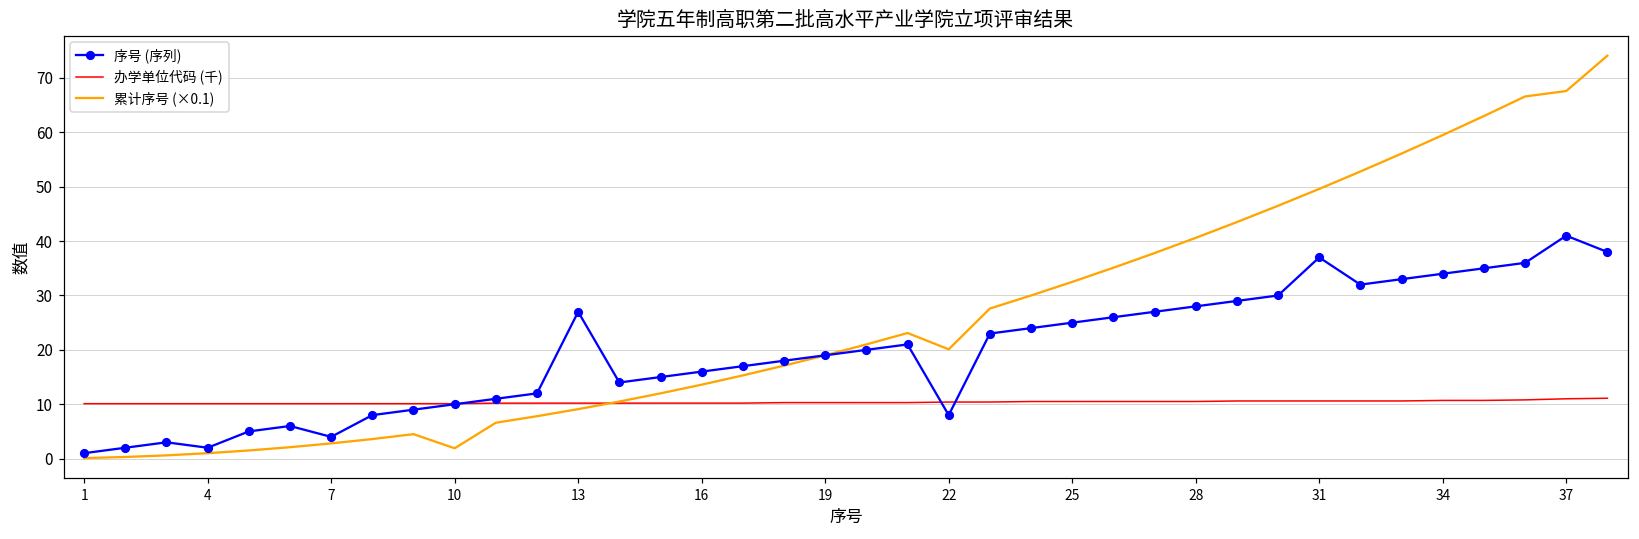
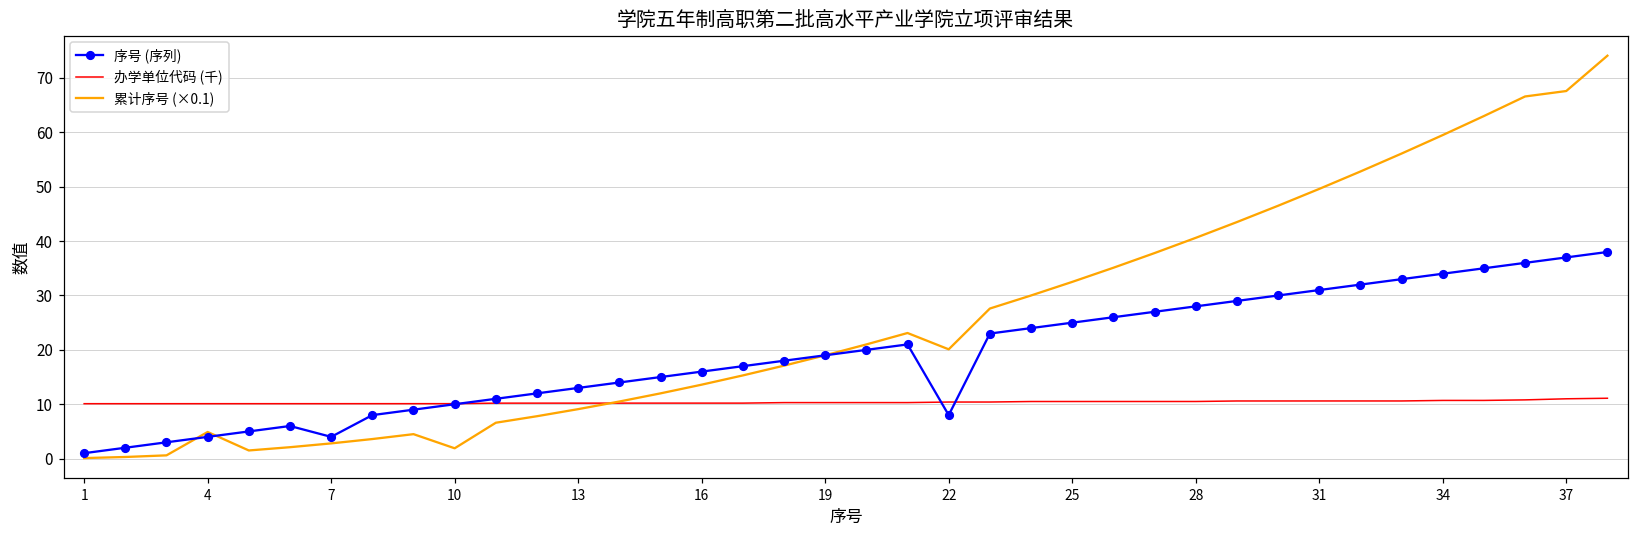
  {
    "序号 (序列)": {
      "1": 1,
-     "4": 2,
+     "4": 4,
      "7": 4,
-     "13": 27,
+     "13": 13,
      "16": 16,
      "22": 8,
      "25": 25,
      "28": 28,
-     "31": 37,
+     "31": 31,
      "34": 34,
-     "37": 41
+     "37": 37
    },
    "办学单位代码 (千)": {
      "1": 10,
      "4": 10,
      "7": 10,
      "13": 10,
      "16": 10,
      "19": 10,
      "22": 10,
      "25": 11,
      "28": 11,
      "31": 11,
      "34": 11,
      "37": 11
    },
    "累计序号 (×0.1)": {
      "1": 0,
-     "4": 1,
+     "4": 5,
      "7": 3,
      "10": 2,
      "13": 9,
      "16": 14,
      "22": 20,
      "25": 33,
      "28": 41,
      "31": 50,
      "34": 60,
      "37": 68
    }
  }
